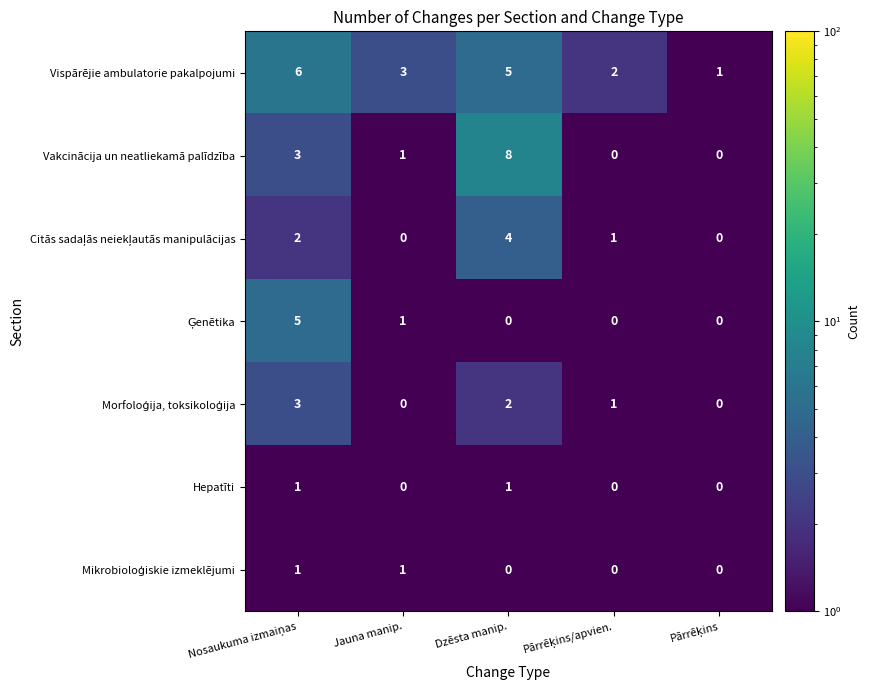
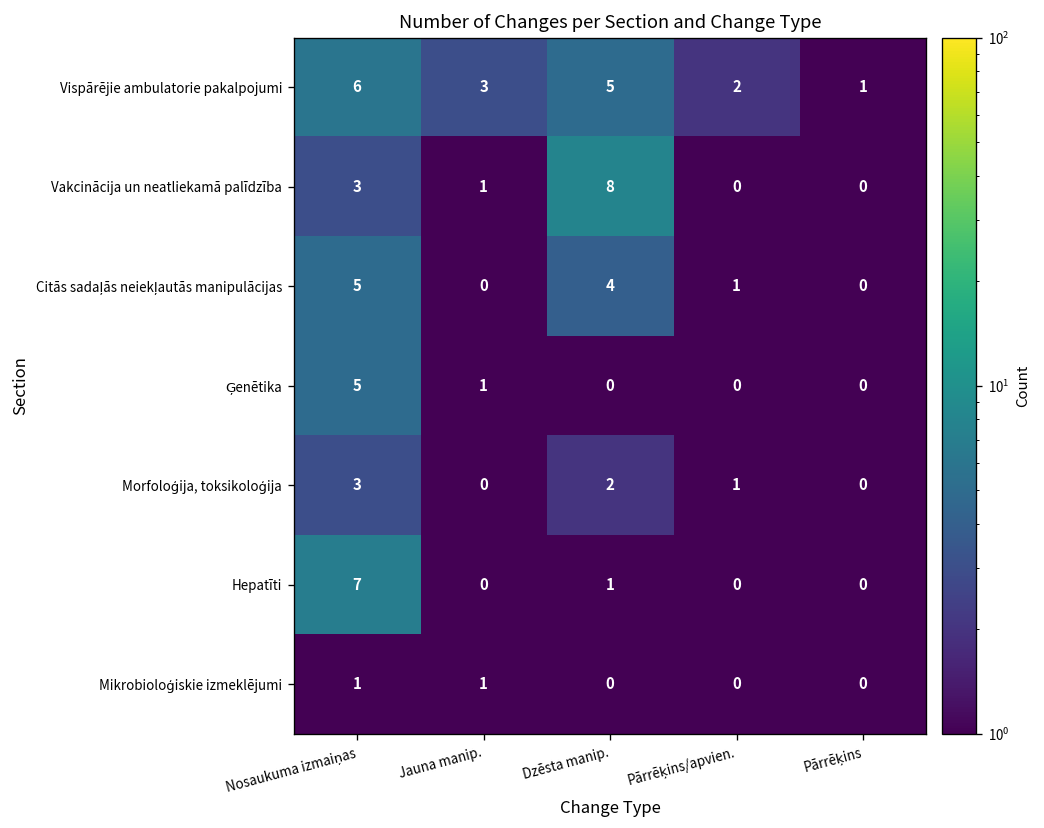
  {
    "Vispārējie ambulatorie pakalpojumi": {
      "Nosaukuma izmaiņas": 6,
      "Jauna manip.": 3,
      "Dzēsta manip.": 5,
      "Pārrēķins/apvien.": 2,
      "Pārrēķins": 1
    },
    "Vakcinācija un neatliekamā palīdzība": {
      "Nosaukuma izmaiņas": 3,
      "Jauna manip.": 1,
      "Dzēsta manip.": 8,
      "Pārrēķins/apvien.": 0,
      "Pārrēķins": 0
    },
    "Citās sadaļās neiekļautās manipulācijas": {
-     "Nosaukuma izmaiņas": 2,
+     "Nosaukuma izmaiņas": 5,
      "Jauna manip.": 0,
      "Dzēsta manip.": 4,
      "Pārrēķins/apvien.": 1,
      "Pārrēķins": 0
    },
    "Ģenētika": {
      "Nosaukuma izmaiņas": 5,
      "Jauna manip.": 1,
      "Dzēsta manip.": 0,
      "Pārrēķins/apvien.": 0,
      "Pārrēķins": 0
    },
    "Morfoloģija, toksikoloģija": {
      "Nosaukuma izmaiņas": 3,
      "Jauna manip.": 0,
      "Dzēsta manip.": 2,
      "Pārrēķins/apvien.": 1,
      "Pārrēķins": 0
    },
    "Hepatīti": {
-     "Nosaukuma izmaiņas": 1,
+     "Nosaukuma izmaiņas": 7,
      "Jauna manip.": 0,
      "Dzēsta manip.": 1,
      "Pārrēķins/apvien.": 0,
      "Pārrēķins": 0
    },
    "Mikrobioloģiskie izmeklējumi": {
      "Nosaukuma izmaiņas": 1,
      "Jauna manip.": 1,
      "Dzēsta manip.": 0,
      "Pārrēķins/apvien.": 0,
      "Pārrēķins": 0
    }
  }
